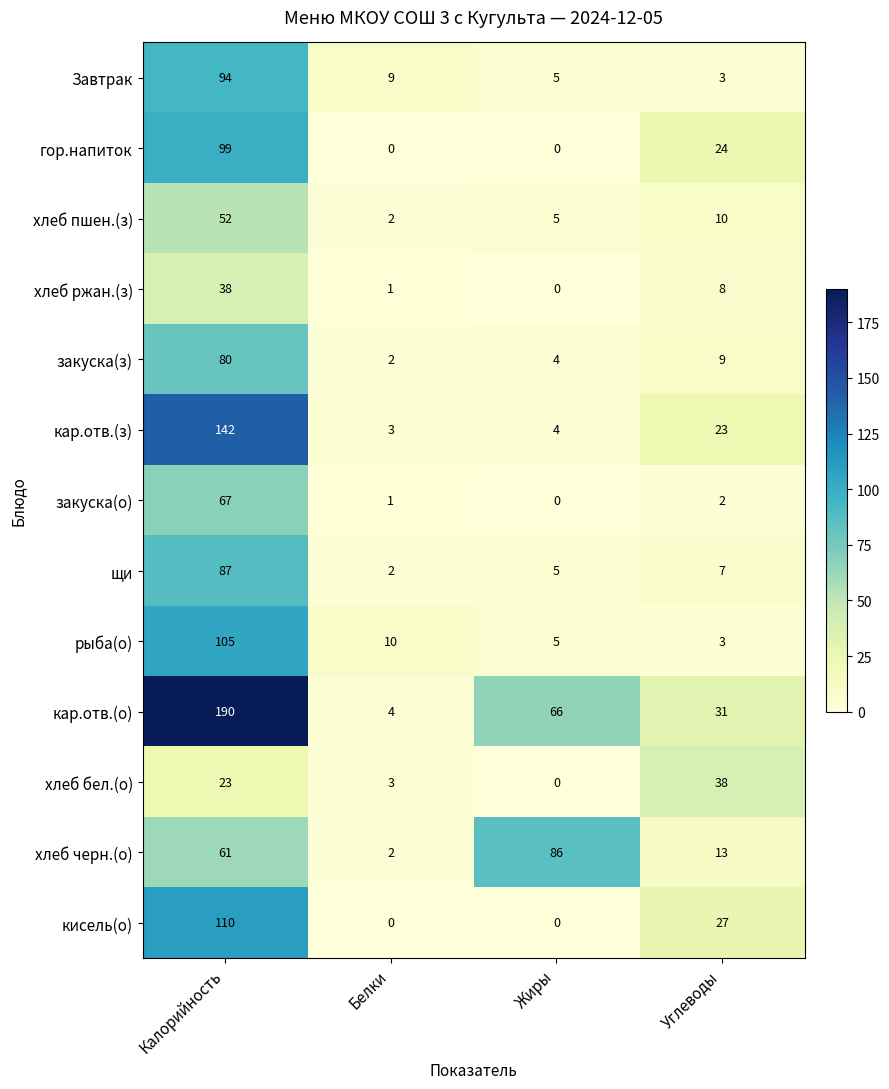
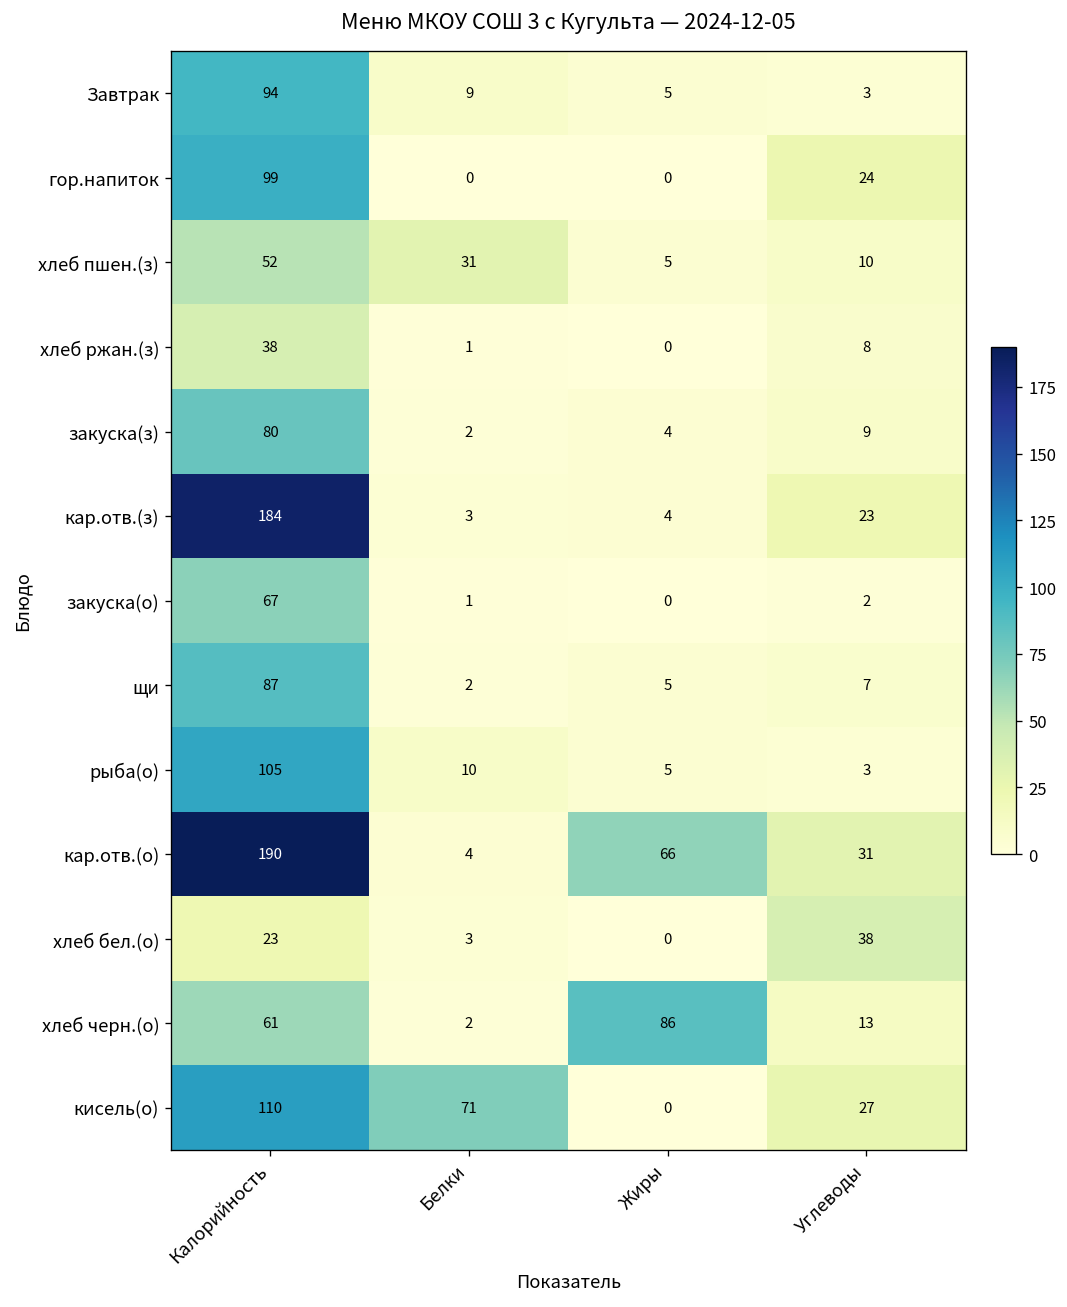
  {
    "Завтрак": {
      "Калорийность": 94,
      "Белки": 9,
      "Жиры": 5,
      "Углеводы": 3
    },
    "гор.напиток": {
      "Калорийность": 99,
      "Белки": 0,
      "Жиры": 0,
      "Углеводы": 24
    },
    "хлеб пшен.(з)": {
      "Калорийность": 52,
-     "Белки": 2,
+     "Белки": 31,
      "Жиры": 5,
      "Углеводы": 10
    },
    "хлеб ржан.(з)": {
      "Калорийность": 38,
      "Белки": 1,
      "Жиры": 0,
      "Углеводы": 8
    },
    "закуска(з)": {
      "Калорийность": 80,
      "Белки": 2,
      "Жиры": 4,
      "Углеводы": 9
    },
    "кар.отв.(з)": {
-     "Калорийность": 142,
+     "Калорийность": 184,
      "Белки": 3,
      "Жиры": 4,
      "Углеводы": 23
    },
    "закуска(о)": {
      "Калорийность": 67,
      "Белки": 1,
      "Жиры": 0,
      "Углеводы": 2
    },
    "щи": {
      "Калорийность": 87,
      "Белки": 2,
      "Жиры": 5,
      "Углеводы": 7
    },
    "рыба(о)": {
      "Калорийность": 105,
      "Белки": 10,
      "Жиры": 5,
      "Углеводы": 3
    },
    "кар.отв.(о)": {
      "Калорийность": 190,
      "Белки": 4,
      "Жиры": 66,
      "Углеводы": 31
    },
    "хлеб бел.(о)": {
      "Калорийность": 23,
      "Белки": 3,
      "Жиры": 0,
      "Углеводы": 38
    },
    "хлеб черн.(о)": {
      "Калорийность": 61,
      "Белки": 2,
      "Жиры": 86,
      "Углеводы": 13
    },
    "кисель(о)": {
      "Калорийность": 110,
-     "Белки": 0,
+     "Белки": 71,
      "Жиры": 0,
      "Углеводы": 27
    }
  }
